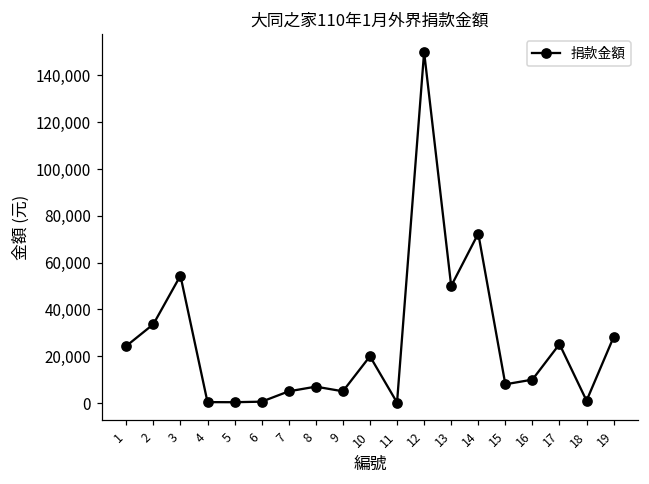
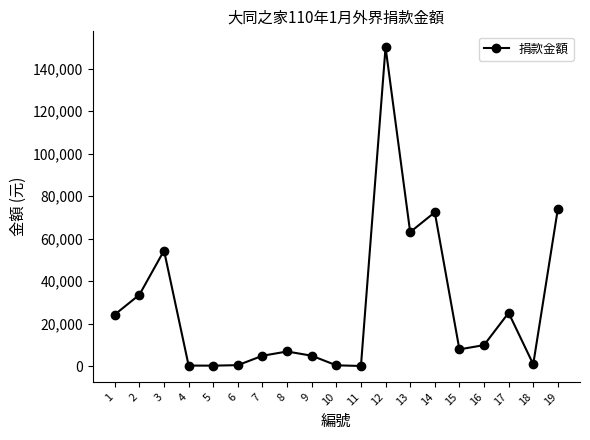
  {
    "1": "24,000",
    "2": "34,000",
    "3": "54,000",
    "4": "0",
    "5": "0",
    "6": "1,000",
    "7": "5,000",
    "8": "7,000",
    "9": "5,000",
-   "10": "20,000",
+   "10": "1,000",
    "11": "0",
    "12": "150,000",
-   "13": "50,000",
+   "13": "63,000",
    "14": "72,000",
    "15": "8,000",
    "16": "10,000",
    "17": "25,000",
    "18": "1,000",
-   "19": "28,000"
+   "19": "74,000"
  }
